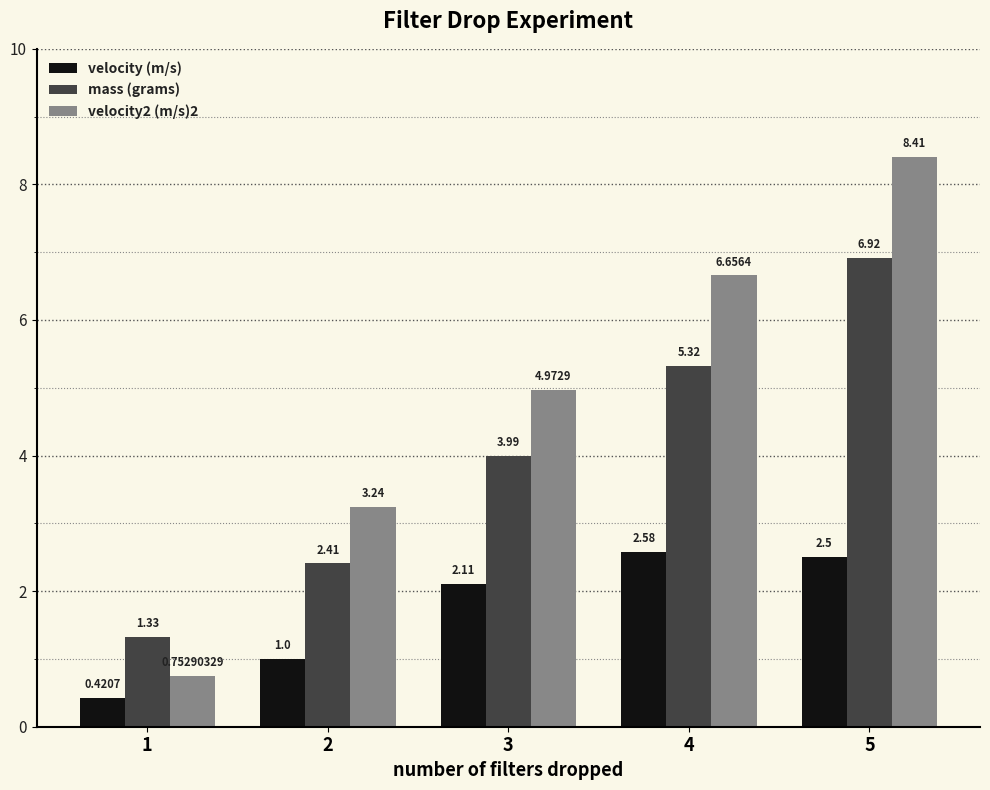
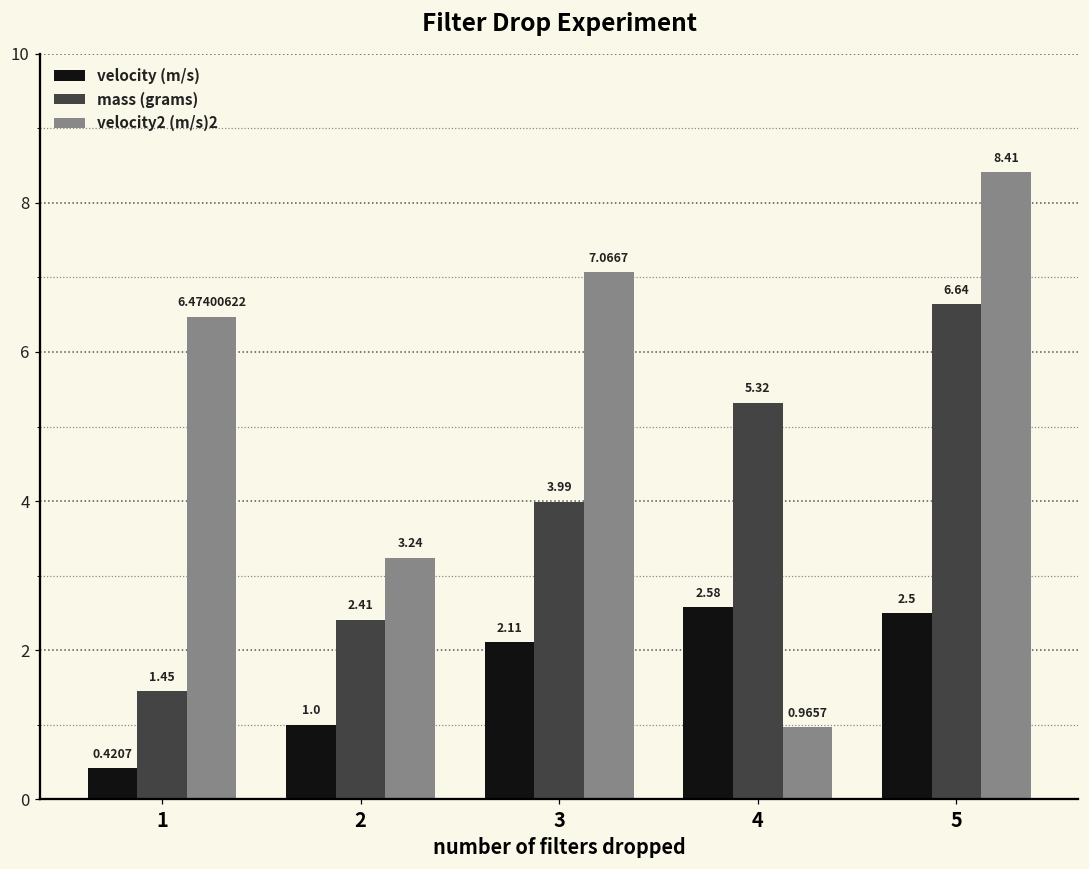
  {
    "velocity (m/s)": {
      "1": 0.4207,
      "2": 1.0,
      "3": 2.11,
      "4": 2.58,
      "5": 2.5
    },
    "mass (grams)": {
-     "1": 1.33,
+     "1": 1.45,
      "2": 2.41,
      "3": 3.99,
      "4": 5.32,
-     "5": 6.92
+     "5": 6.64
    },
    "velocity2 (m/s)2": {
-     "1": 0.75290329,
+     "1": 6.47400622,
      "2": 3.24,
-     "3": 4.9729,
-     "4": 6.6564,
+     "3": 7.0667,
+     "4": 0.9657,
      "5": 8.41
    }
  }
